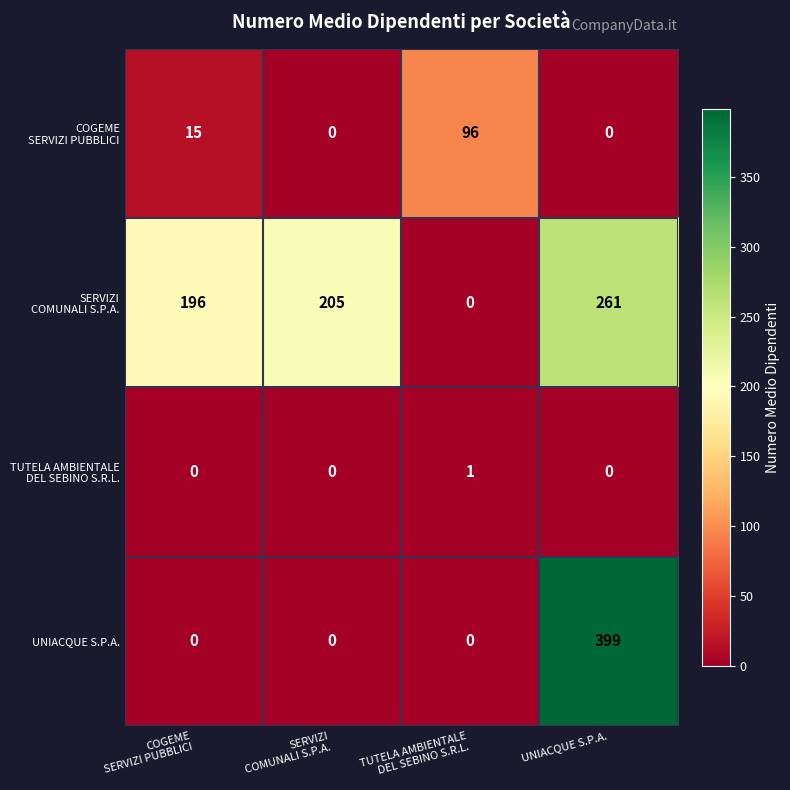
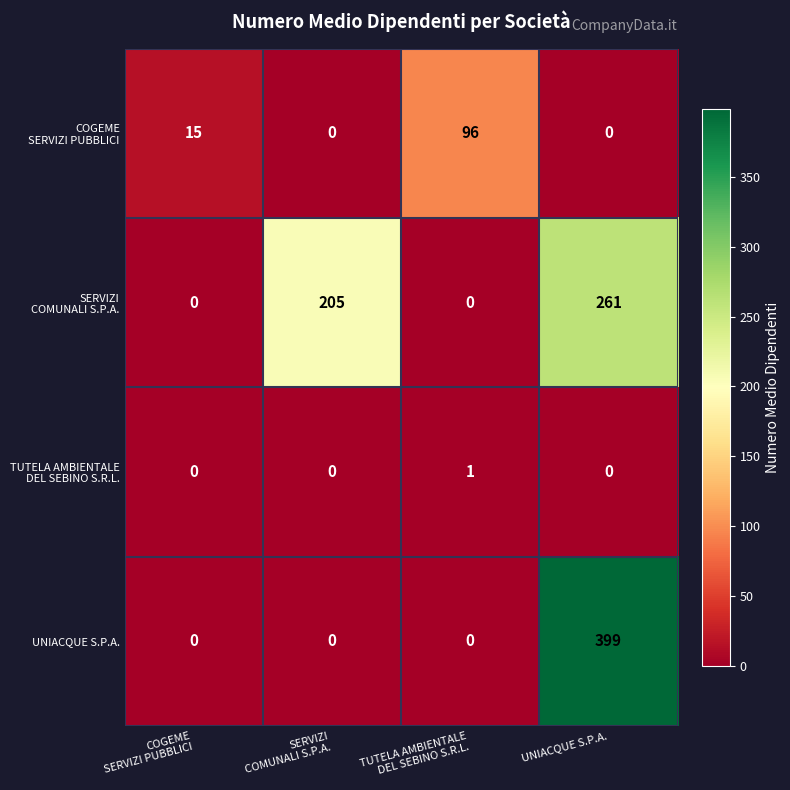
  {
    "COGEME SERVIZI PUBBLICI": {
      "COGEME SERVIZI PUBBLICI": 15,
      "SERVIZI COMUNALI S.P.A.": 0,
      "TUTELA AMBIENTALE DEL SEBINO S.R.L.": 96,
      "UNIACQUE S.P.A.": 0
    },
    "SERVIZI COMUNALI S.P.A.": {
-     "COGEME SERVIZI PUBBLICI": 196,
+     "COGEME SERVIZI PUBBLICI": 0,
      "SERVIZI COMUNALI S.P.A.": 205,
      "TUTELA AMBIENTALE DEL SEBINO S.R.L.": 0,
      "UNIACQUE S.P.A.": 261
    },
    "TUTELA AMBIENTALE DEL SEBINO S.R.L.": {
      "COGEME SERVIZI PUBBLICI": 0,
      "SERVIZI COMUNALI S.P.A.": 0,
      "TUTELA AMBIENTALE DEL SEBINO S.R.L.": 1,
      "UNIACQUE S.P.A.": 0
    },
    "UNIACQUE S.P.A.": {
      "COGEME SERVIZI PUBBLICI": 0,
      "SERVIZI COMUNALI S.P.A.": 0,
      "TUTELA AMBIENTALE DEL SEBINO S.R.L.": 0,
      "UNIACQUE S.P.A.": 399
    }
  }
